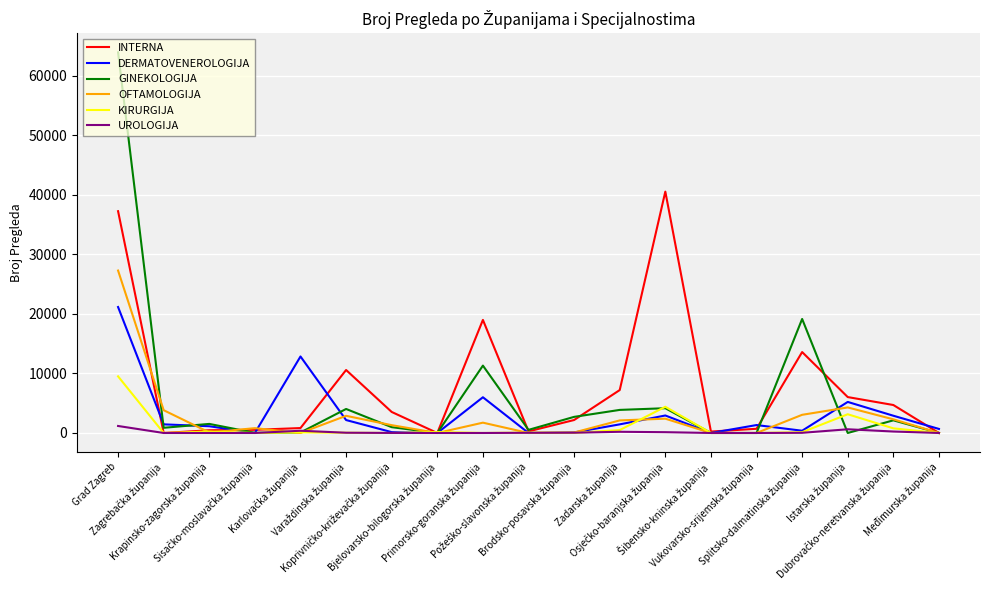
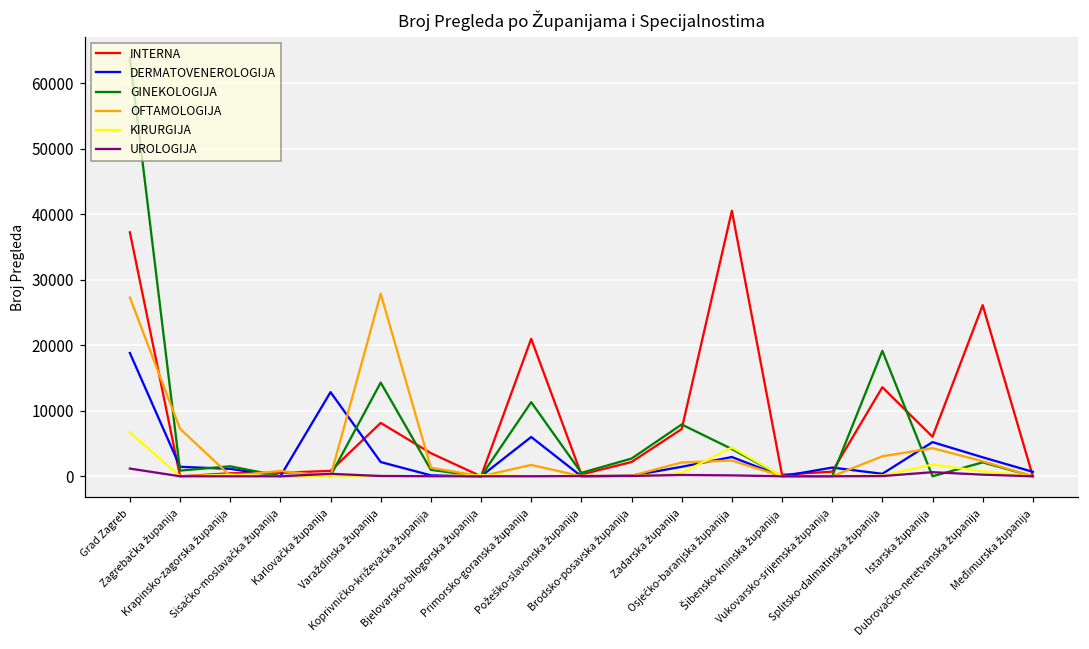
  {
    "INTERNA": {
      "Grad Zagreb": 37000,
      "Karlovačka županija": 1000,
-     "Varaždinska županija": 11000,
+     "Varaždinska županija": 8000,
      "Koprivničko-križevačka županija": 4000,
-     "Primorsko-goranska županija": 19000,
+     "Primorsko-goranska županija": 21000,
      "Brodsko-posavska županija": 2000,
      "Zadarska županija": 7000,
      "Osječko-baranjska županija": 41000,
      "Vukovarsko-srijemska županija": 1000,
      "Splitsko-dalmatinska županija": 14000,
      "Istarska županija": 6000,
-     "Dubrovačko-neretvanska županija": 5000
+     "Dubrovačko-neretvanska županija": 26000
    },
    "DERMATOVENEROLOGIJA": {
-     "Grad Zagreb": 21000,
+     "Grad Zagreb": 19000,
      "Zagrebačka županija": 1000,
      "Karlovačka županija": 13000,
      "Varaždinska županija": 2000,
      "Primorsko-goranska županija": 6000,
      "Zadarska županija": 1000,
      "Osječko-baranjska županija": 3000,
      "Vukovarsko-srijemska županija": 1000,
      "Istarska županija": 5000,
      "Dubrovačko-neretvanska županija": 3000,
      "Međimurska županija": 1000
    },
    "GINEKOLOGIJA": {
      "Zagrebačka županija": 1000,
-     "Varaždinska županija": 4000,
+     "Varaždinska županija": 14000,
      "Primorsko-goranska županija": 11000,
      "Brodsko-posavska županija": 3000,
-     "Zadarska županija": 4000,
+     "Zadarska županija": 8000,
      "Splitsko-dalmatinska županija": 19000,
      "Istarska županija": 0
    },
    "OFTAMOLOGIJA": {
      "Grad Zagreb": 27000,
-     "Zagrebačka županija": 4000,
-     "Varaždinska županija": 3000,
+     "Zagrebačka županija": 7000,
+     "Varaždinska županija": 28000,
      "Primorsko-goranska županija": 2000,
      "Zadarska županija": 2000,
      "Osječko-baranjska županija": 2000,
      "Splitsko-dalmatinska županija": 3000,
      "Istarska županija": 4000
    },
    "KIRURGIJA": {
-     "Grad Zagreb": 10000,
-     "Istarska županija": 3000,
+     "Grad Zagreb": 7000,
+     "Istarska županija": 2000,
      "Dubrovačko-neretvanska županija": 1000
    },
    "UROLOGIJA": {
      "Grad Zagreb": 1000,
      "Osječko-baranjska županija": 0,
      "Istarska županija": 1000,
      "Dubrovačko-neretvanska županija": 0
    }
  }
